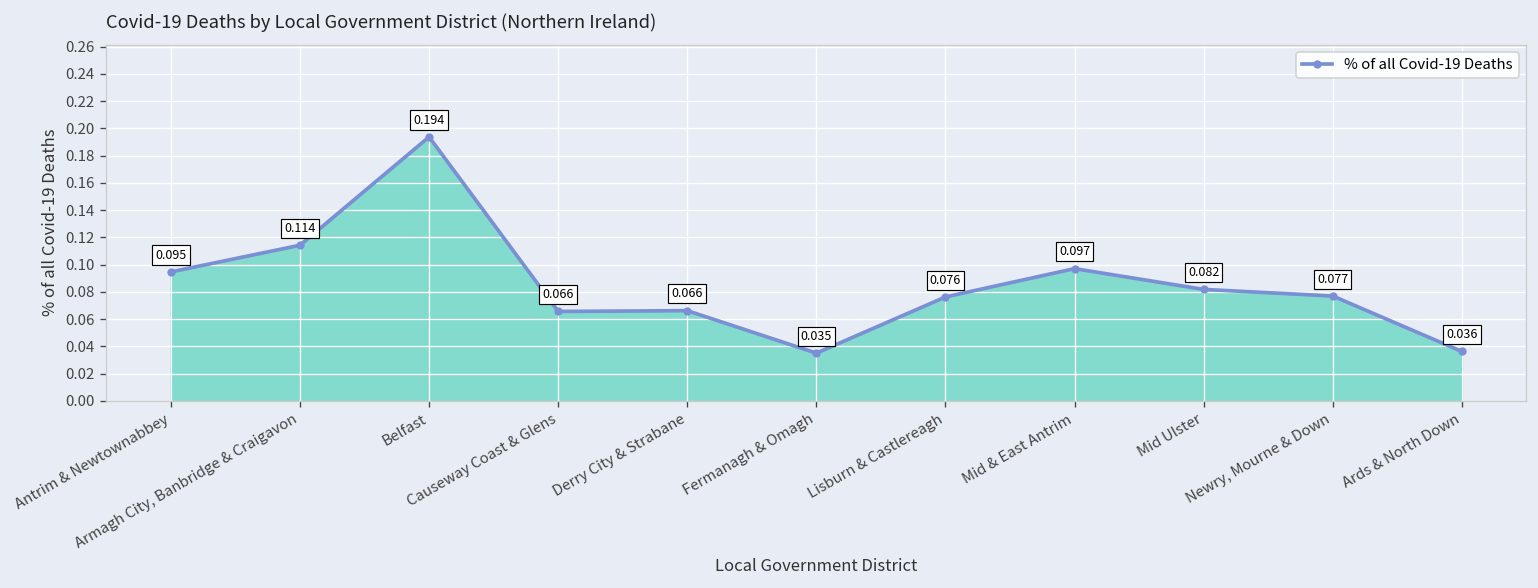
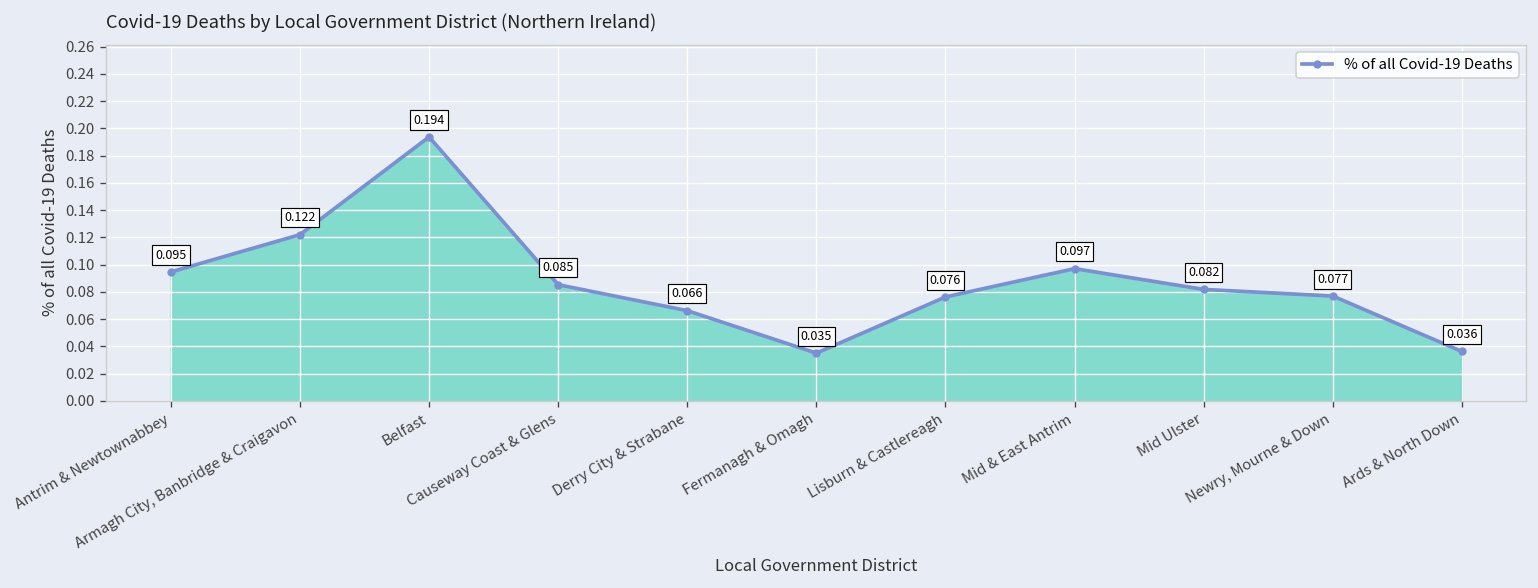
  {
-   "Armagh City, Banbridge & Craigavon": 0.114,
-   "Causeway Coast & Glens": 0.066
+   "Armagh City, Banbridge & Craigavon": 0.122,
+   "Causeway Coast & Glens": 0.085
  }
